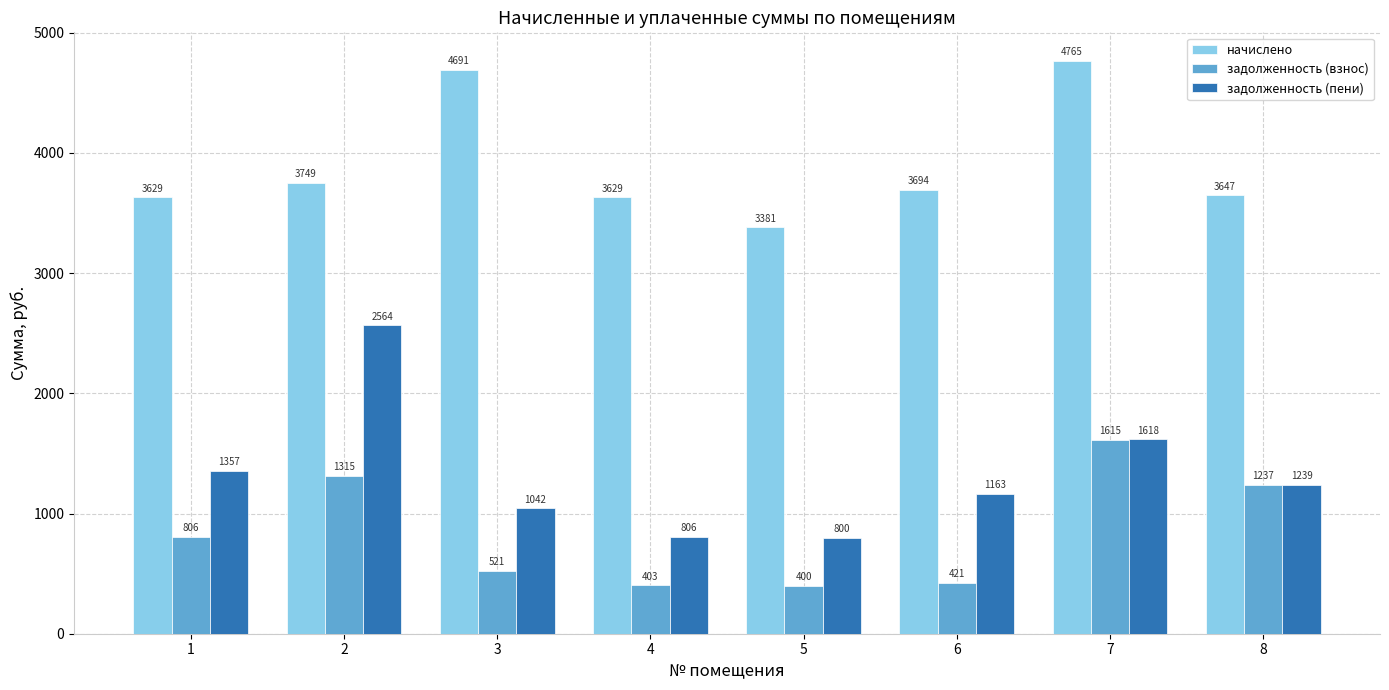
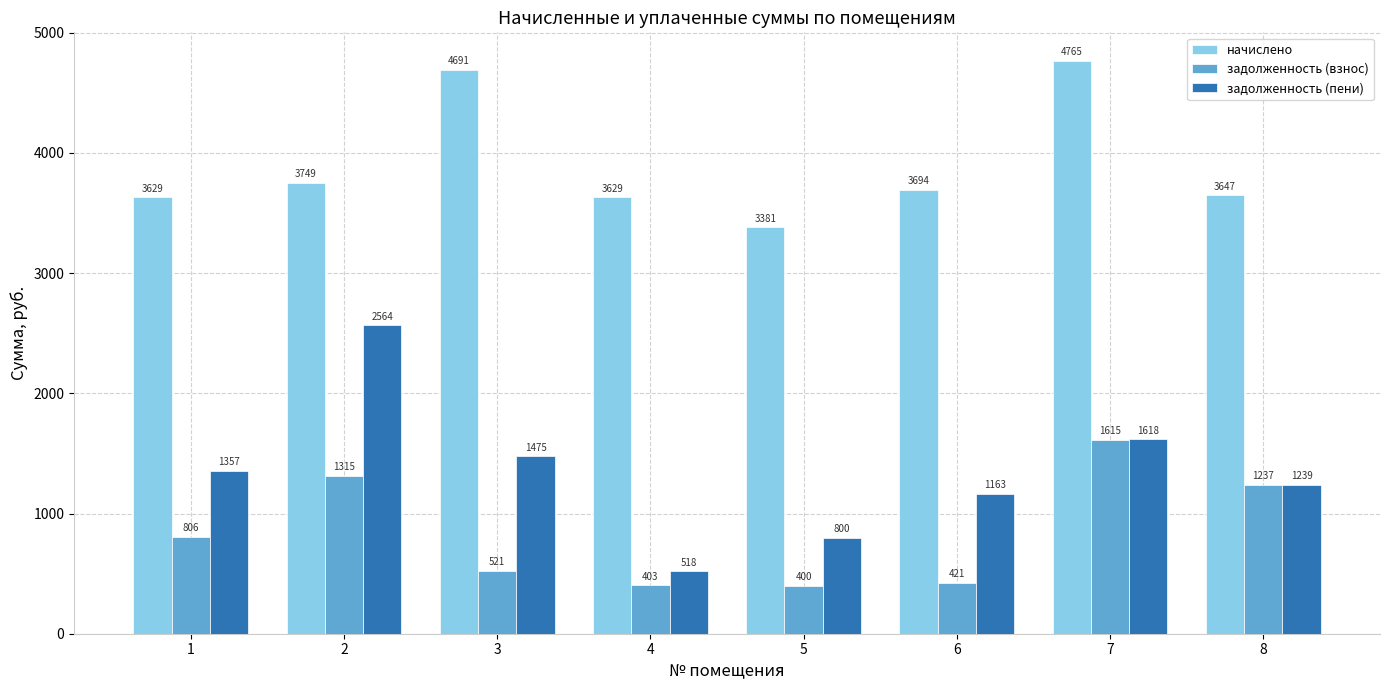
  {
    "начислено": {
      "1": 3629,
      "2": 3749,
      "3": 4691,
      "4": 3629,
      "5": 3381,
      "6": 3694,
      "7": 4765,
      "8": 3647
    },
    "задолженность (взнос)": {
      "1": 806,
      "2": 1315,
      "3": 521,
      "4": 403,
      "5": 400,
      "6": 421,
      "7": 1615,
      "8": 1237
    },
    "задолженность (пени)": {
      "1": 1357,
      "2": 2564,
-     "3": 1042,
-     "4": 806,
+     "3": 1475,
+     "4": 518,
      "5": 800,
      "6": 1163,
      "7": 1618,
      "8": 1239
    }
  }
